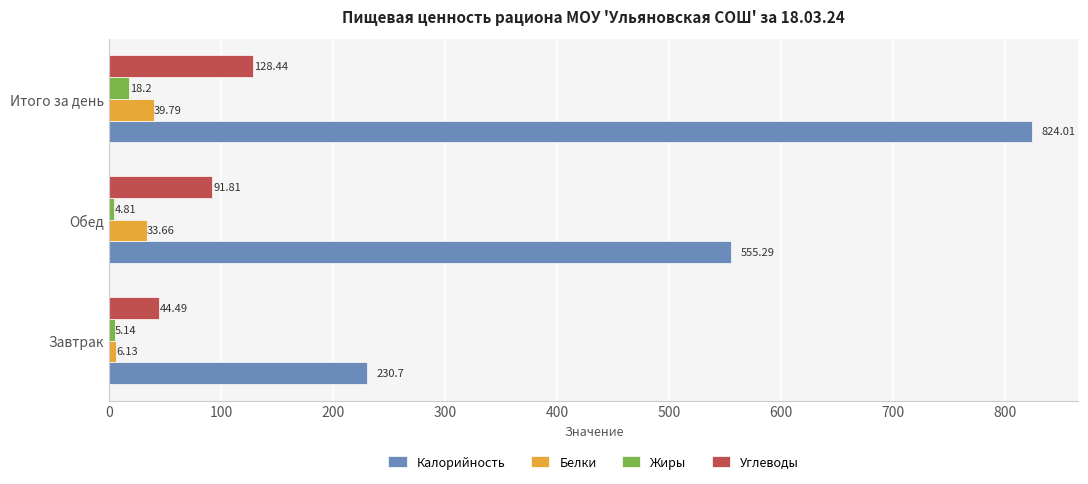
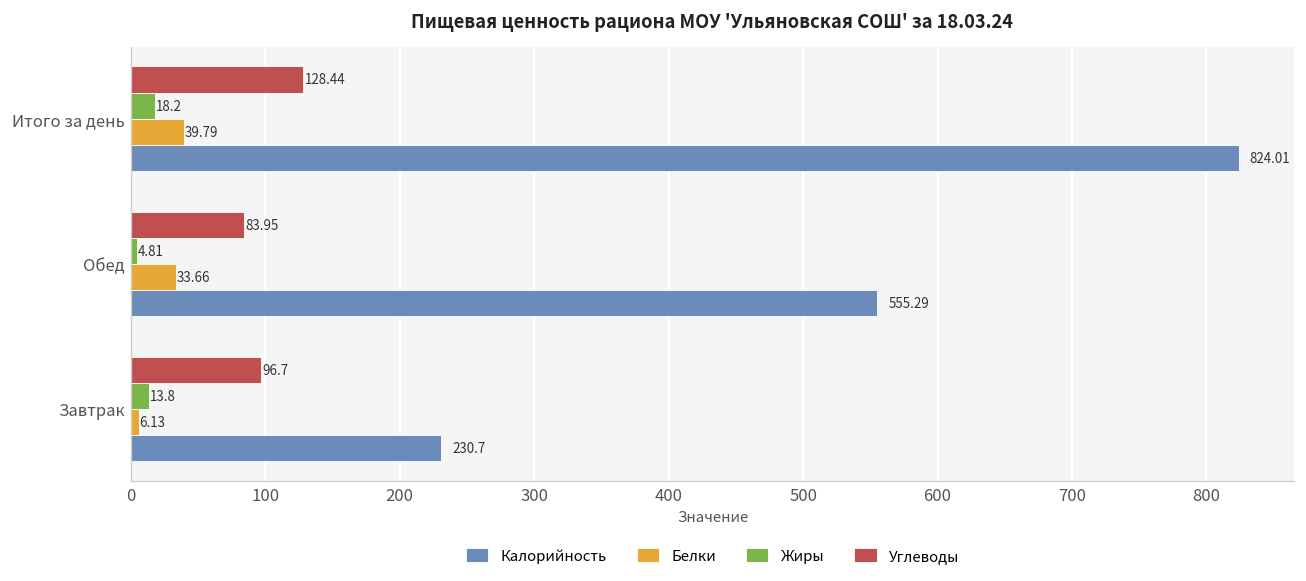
  {
    "Калорийность": {
      "Итого за день": 824.01,
      "Обед": 555.29,
      "Завтрак": 230.7
    },
    "Белки": {
      "Итого за день": 39.79,
      "Обед": 33.66,
      "Завтрак": 6.13
    },
    "Жиры": {
      "Итого за день": 18.2,
      "Обед": 4.81,
-     "Завтрак": 5.14
+     "Завтрак": 13.8
    },
    "Углеводы": {
      "Итого за день": 128.44,
-     "Обед": 91.81,
-     "Завтрак": 44.49
+     "Обед": 83.95,
+     "Завтрак": 96.7
    }
  }
